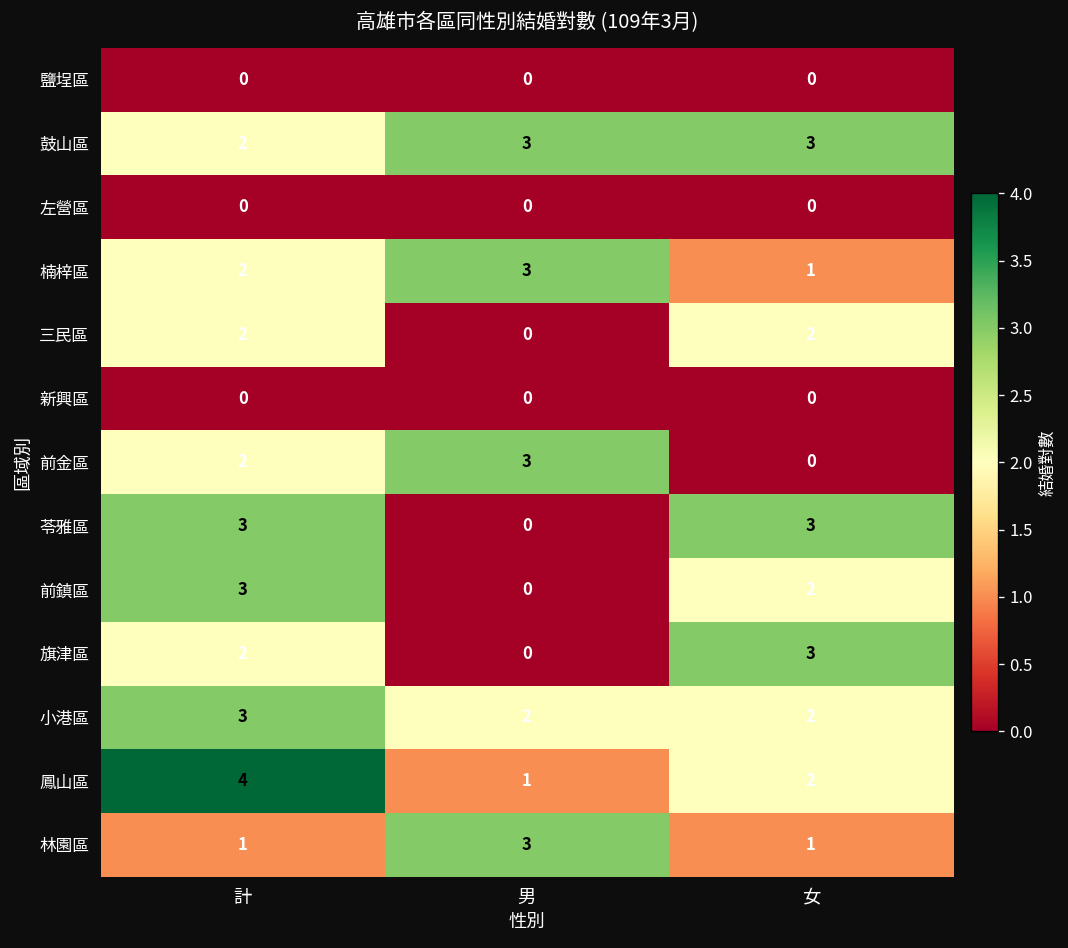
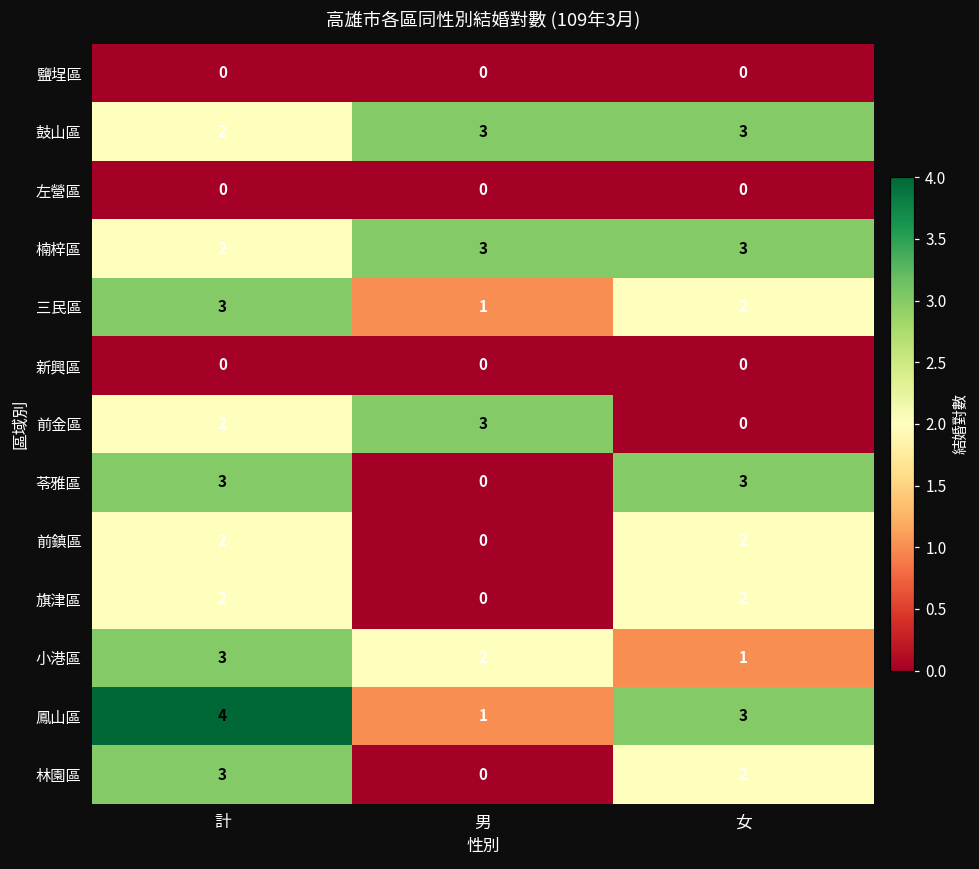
  {
    "鹽埕區": {
      "計": 0,
      "男": 0,
      "女": 0
    },
    "鼓山區": {
      "計": 2,
      "男": 3,
      "女": 3
    },
    "左營區": {
      "計": 0,
      "男": 0,
      "女": 0
    },
    "楠梓區": {
      "計": 2,
      "男": 3,
-     "女": 1
+     "女": 3
    },
    "三民區": {
-     "計": 2,
-     "男": 0,
+     "計": 3,
+     "男": 1,
      "女": 2
    },
    "新興區": {
      "計": 0,
      "男": 0,
      "女": 0
    },
    "前金區": {
      "計": 2,
      "男": 3,
      "女": 0
    },
    "苓雅區": {
      "計": 3,
      "男": 0,
      "女": 3
    },
    "前鎮區": {
-     "計": 3,
+     "計": 2,
      "男": 0,
      "女": 2
    },
    "旗津區": {
      "計": 2,
      "男": 0,
-     "女": 3
+     "女": 2
    },
    "小港區": {
      "計": 3,
      "男": 2,
-     "女": 2
+     "女": 1
    },
    "鳳山區": {
      "計": 4,
      "男": 1,
-     "女": 2
+     "女": 3
    },
    "林園區": {
-     "計": 1,
-     "男": 3,
-     "女": 1
+     "計": 3,
+     "男": 0,
+     "女": 2
    }
  }
